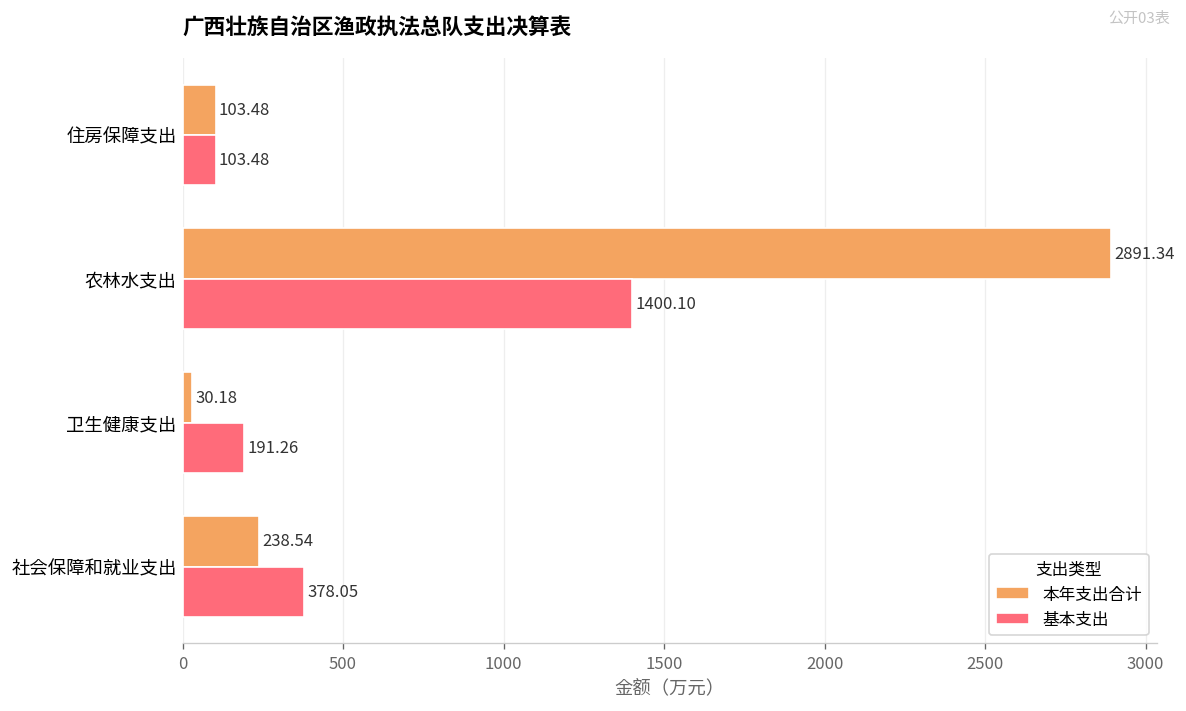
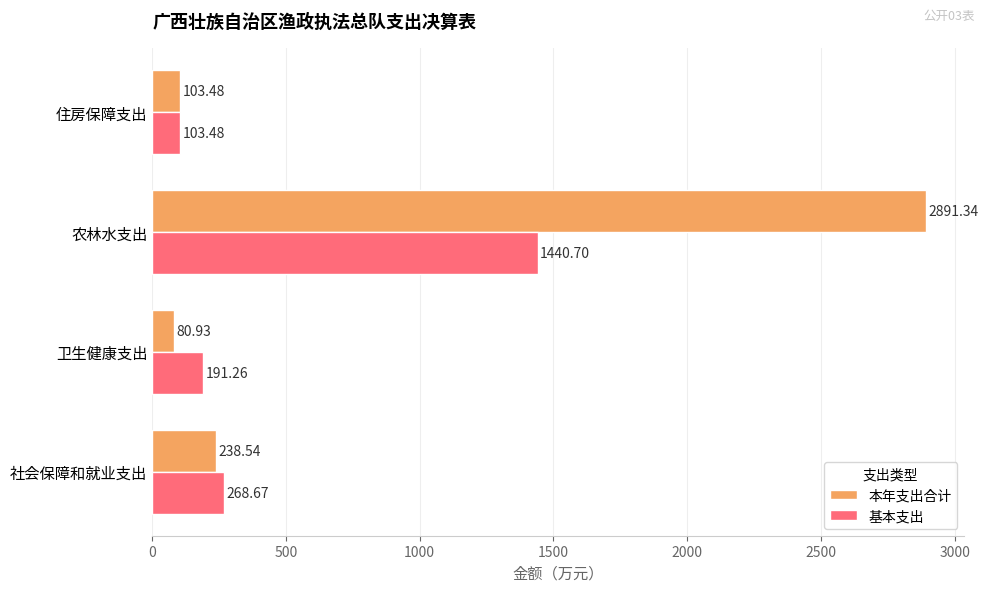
  {
    "本年支出合计": {
      "住房保障支出": 103.48,
      "农林水支出": 2891.34,
-     "卫生健康支出": 30.18,
+     "卫生健康支出": 80.93,
      "社会保障和就业支出": 238.54
    },
    "基本支出": {
      "住房保障支出": 103.48,
-     "农林水支出": 1400.10,
+     "农林水支出": 1440.70,
      "卫生健康支出": 191.26,
-     "社会保障和就业支出": 378.05
+     "社会保障和就业支出": 268.67
    }
  }
